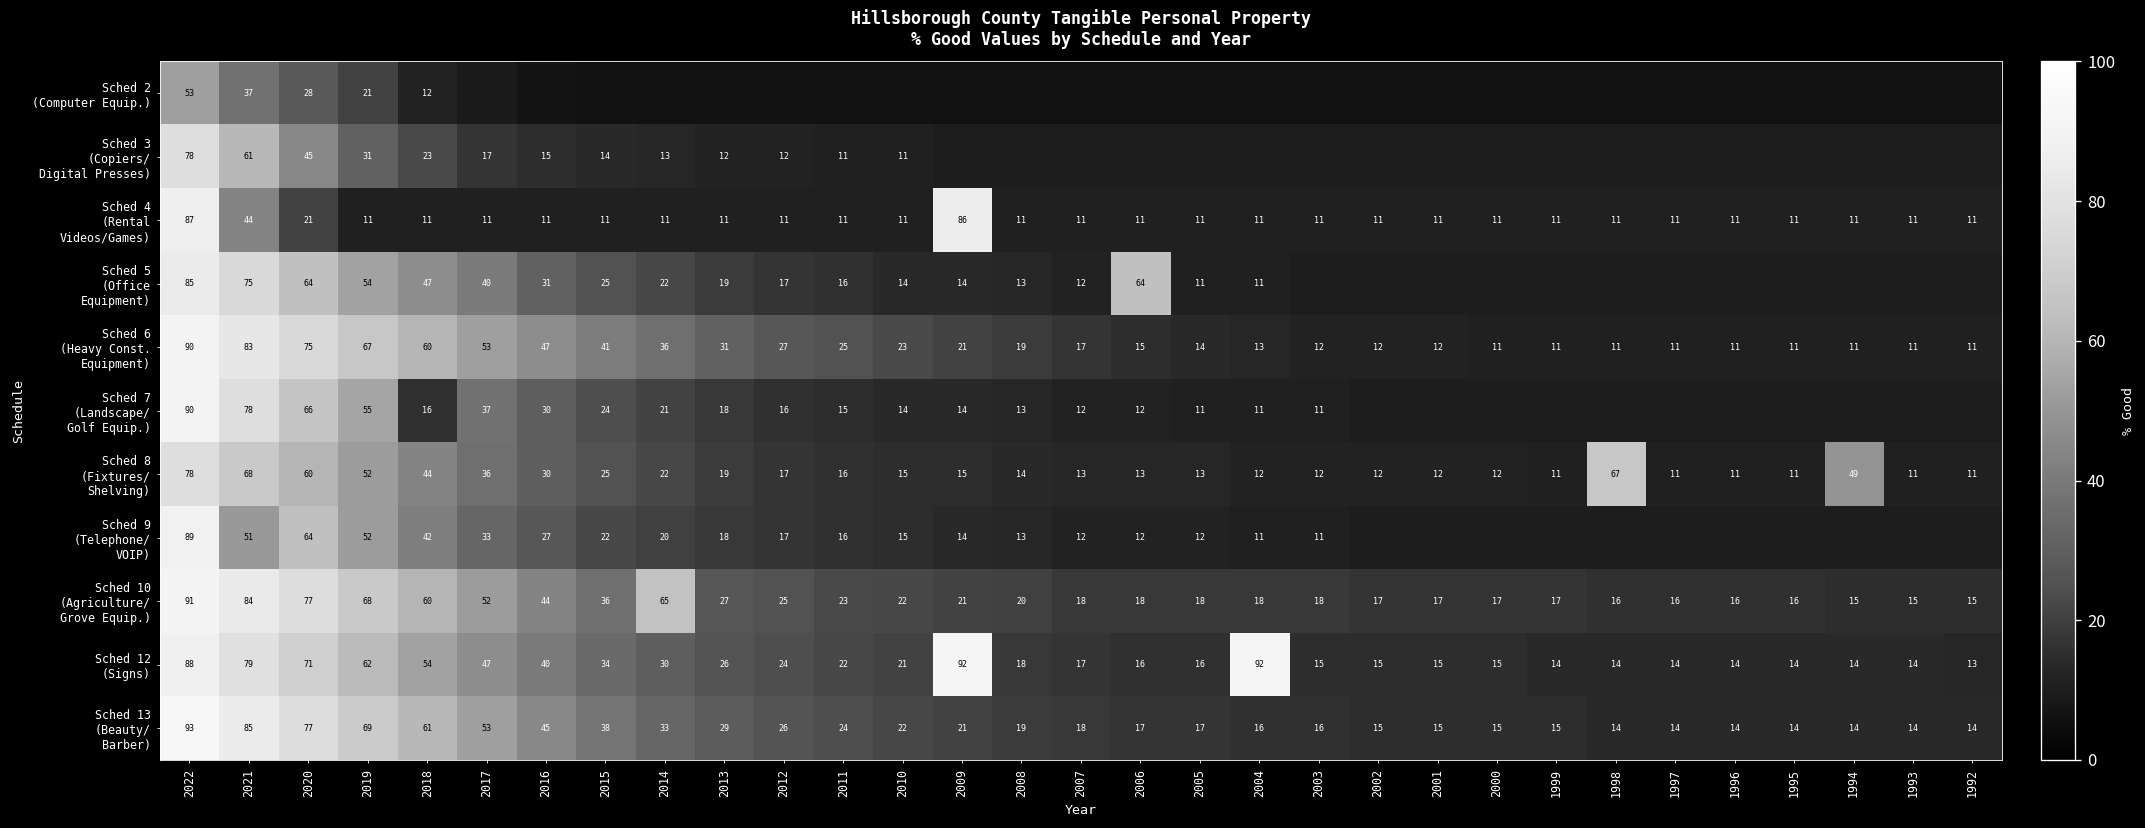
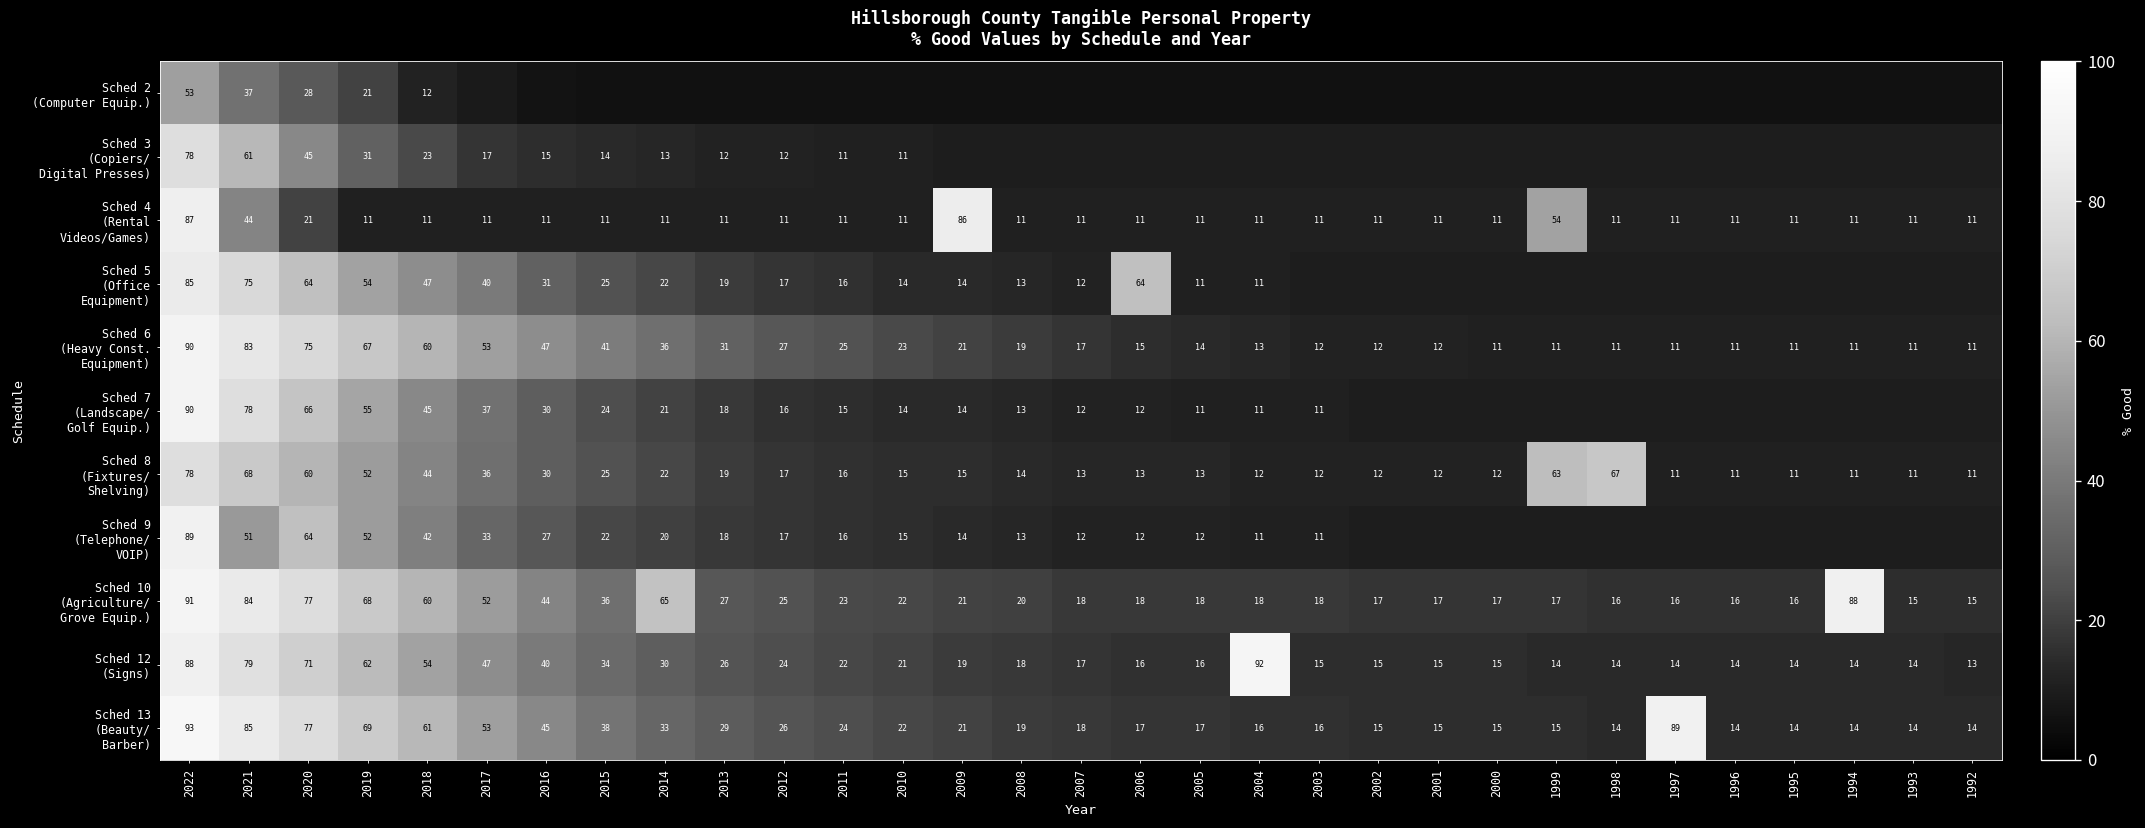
  {
    "Sched 4 (Rental Videos/Games)": {
      "2022": 87,
      "2021": 44,
      "2020": 21,
      "2019": 11,
      "2018": 11,
      "2017": 11,
      "2016": 11,
      "2015": 11,
      "2014": 11,
      "2013": 11,
      "2012": 11,
      "2011": 11,
      "2010": 11,
      "2009": 86,
      "2008": 11,
      "2007": 11,
      "2006": 11,
      "2005": 11,
      "2004": 11,
      "2003": 11,
      "2002": 11,
      "2001": 11,
      "2000": 11,
-     "1999": 11,
+     "1999": 54,
      "1998": 11,
      "1997": 11,
      "1996": 11,
      "1995": 11,
      "1994": 11,
      "1993": 11,
      "1992": 11
    },
    "Sched 7 (Landscape/ Golf Equip.)": {
      "2022": 90,
      "2021": 78,
      "2020": 66,
      "2019": 55,
-     "2018": 16,
+     "2018": 45,
      "2017": 37,
      "2016": 30,
      "2015": 24,
      "2014": 21,
      "2013": 18,
      "2012": 16,
      "2011": 15,
      "2010": 14,
      "2009": 14,
      "2008": 13,
      "2007": 12,
      "2006": 12,
      "2005": 11,
      "2004": 11,
      "2003": 11
    },
    "Sched 8 (Fixtures/ Shelving)": {
      "2022": 78,
      "2021": 68,
      "2020": 60,
      "2019": 52,
      "2018": 44,
      "2017": 36,
      "2016": 30,
      "2015": 25,
      "2014": 22,
      "2013": 19,
      "2012": 17,
      "2011": 16,
      "2010": 15,
      "2009": 15,
      "2008": 14,
      "2007": 13,
      "2006": 13,
      "2005": 13,
      "2004": 12,
      "2003": 12,
      "2002": 12,
      "2001": 12,
      "2000": 12,
-     "1999": 11,
+     "1999": 63,
      "1998": 67,
      "1997": 11,
      "1996": 11,
      "1995": 11,
-     "1994": 49,
+     "1994": 11,
      "1993": 11,
      "1992": 11
    },
    "Sched 10 (Agriculture/ Grove Equip.)": {
      "2022": 91,
      "2021": 84,
      "2020": 77,
      "2019": 68,
      "2018": 60,
      "2017": 52,
      "2016": 44,
      "2015": 36,
      "2014": 65,
      "2013": 27,
      "2012": 25,
      "2011": 23,
      "2010": 22,
      "2009": 21,
      "2008": 20,
      "2007": 18,
      "2006": 18,
      "2005": 18,
      "2004": 18,
      "2003": 18,
      "2002": 17,
      "2001": 17,
      "2000": 17,
      "1999": 17,
      "1998": 16,
      "1997": 16,
      "1996": 16,
      "1995": 16,
-     "1994": 15,
+     "1994": 88,
      "1993": 15,
      "1992": 15
    },
    "Sched 12 (Signs)": {
      "2022": 88,
      "2021": 79,
      "2020": 71,
      "2019": 62,
      "2018": 54,
      "2017": 47,
      "2016": 40,
      "2015": 34,
      "2014": 30,
      "2013": 26,
      "2012": 24,
      "2011": 22,
      "2010": 21,
-     "2009": 92,
+     "2009": 19,
      "2008": 18,
      "2007": 17,
      "2006": 16,
      "2005": 16,
      "2004": 92,
      "2003": 15,
      "2002": 15,
      "2001": 15,
      "2000": 15,
      "1999": 14,
      "1998": 14,
      "1997": 14,
      "1996": 14,
      "1995": 14,
      "1994": 14,
      "1993": 14,
      "1992": 13
    },
    "Sched 13 (Beauty/ Barber)": {
      "2022": 93,
      "2021": 85,
      "2020": 77,
      "2019": 69,
      "2018": 61,
      "2017": 53,
      "2016": 45,
      "2015": 38,
      "2014": 33,
      "2013": 29,
      "2012": 26,
      "2011": 24,
      "2010": 22,
      "2009": 21,
      "2008": 19,
      "2007": 18,
      "2006": 17,
      "2005": 17,
      "2004": 16,
      "2003": 16,
      "2002": 15,
      "2001": 15,
      "2000": 15,
      "1999": 15,
      "1998": 14,
-     "1997": 14,
+     "1997": 89,
      "1996": 14,
      "1995": 14,
      "1994": 14,
      "1993": 14,
      "1992": 14
    }
  }
